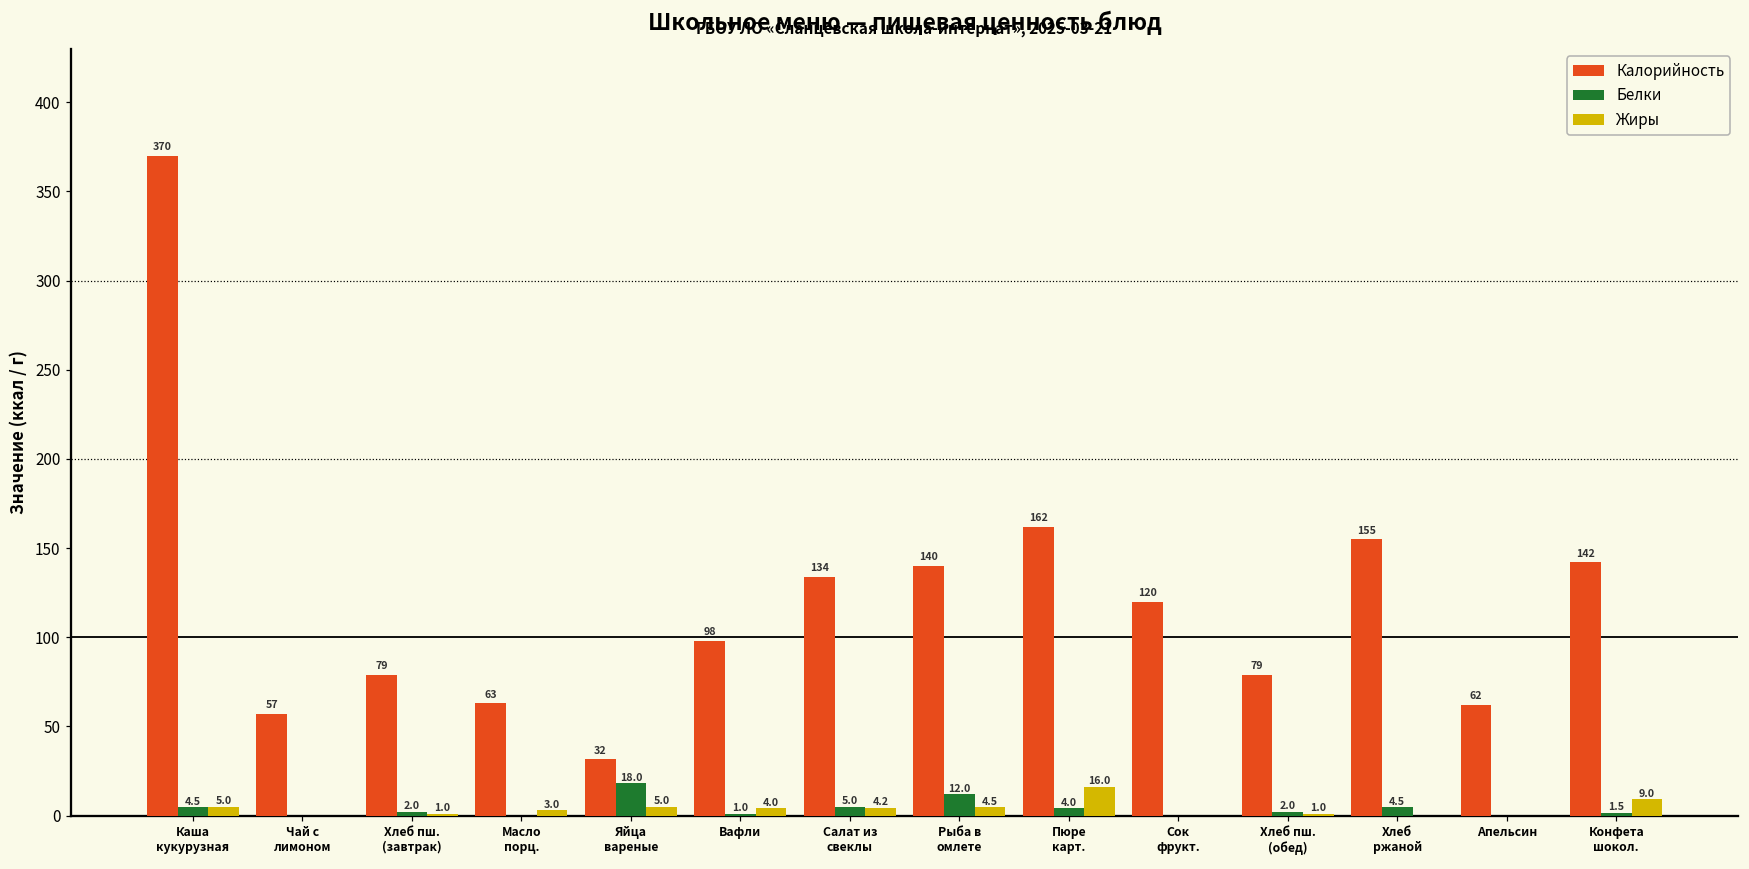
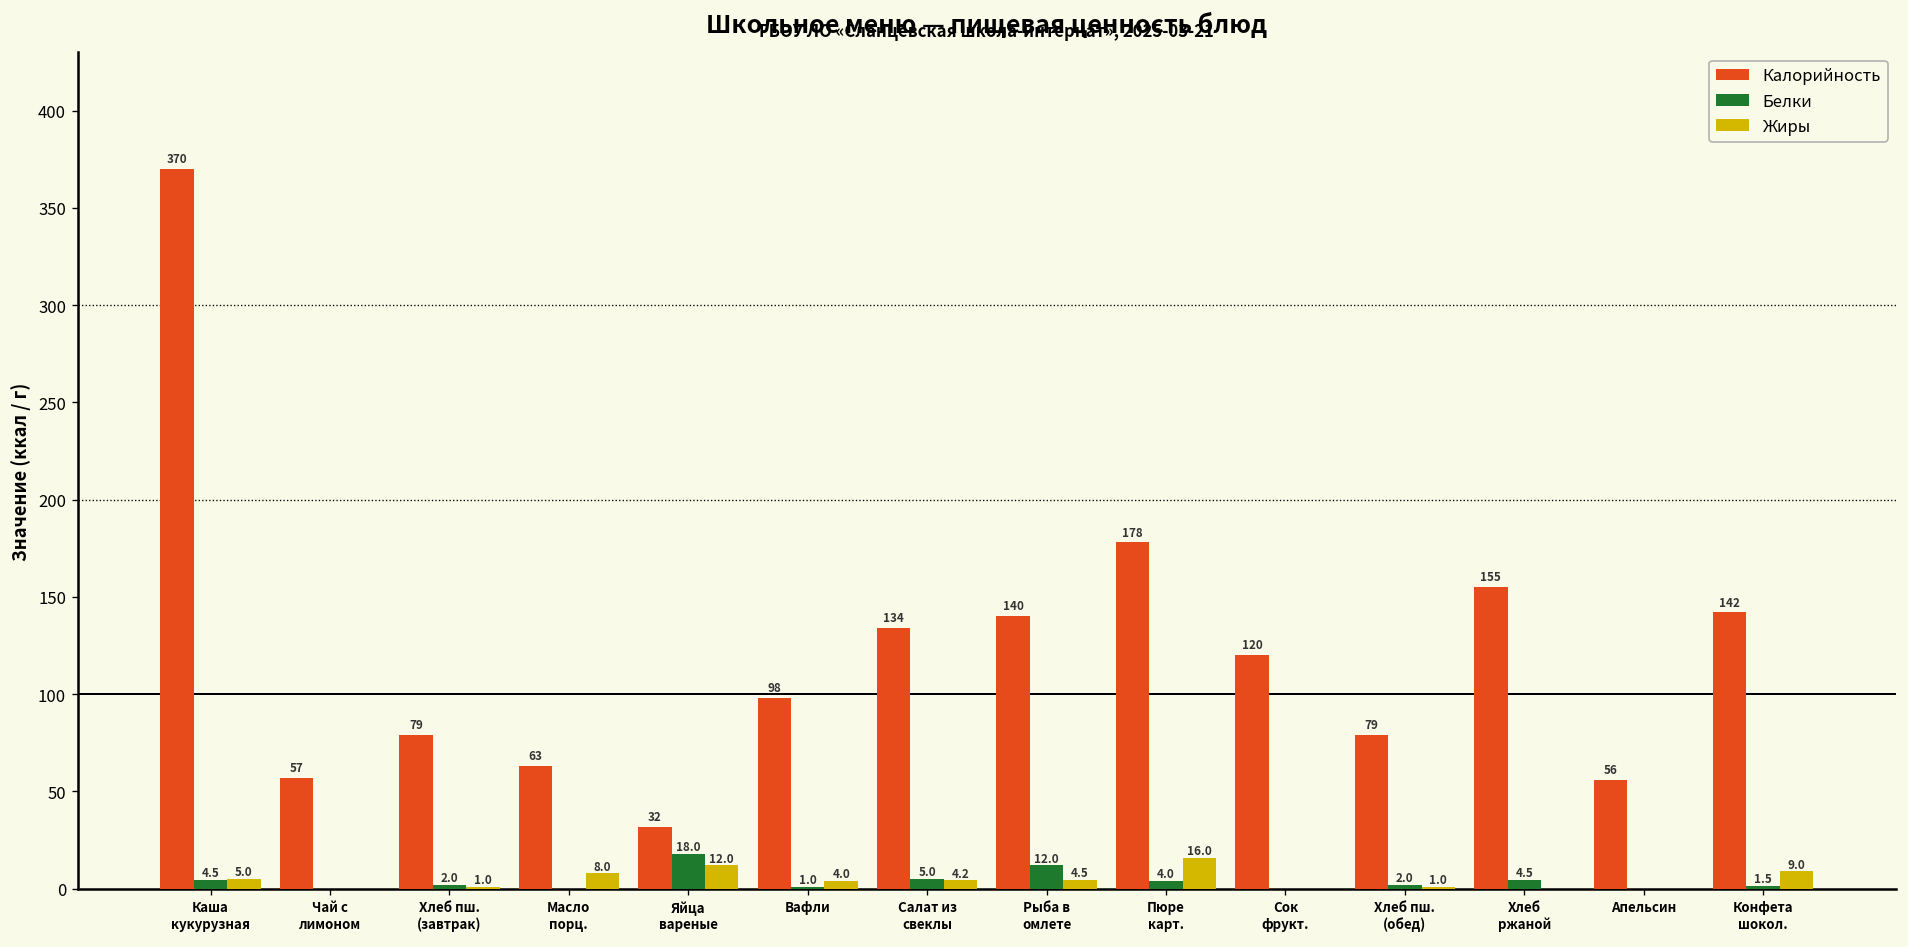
  {
    "Калорийность": {
      "Каша кукурузная": 370,
      "Чай с лимоном": 57,
      "Хлеб пш. (завтрак)": 79,
      "Масло порц.": 63,
      "Яйца вареные": 32,
      "Вафли": 98,
      "Салат из свеклы": 134,
      "Рыба в омлете": 140,
-     "Пюре карт.": 162,
+     "Пюре карт.": 178,
      "Сок фрукт.": 120,
      "Хлеб пш. (обед)": 79,
      "Хлеб ржаной": 155,
-     "Апельсин": 62,
+     "Апельсин": 56,
      "Конфета шокол.": 142
    },
    "Белки": {
      "Каша кукурузная": 4.5,
      "Хлеб пш. (завтрак)": 2.0,
      "Яйца вареные": 18.0,
      "Вафли": 1.0,
      "Салат из свеклы": 5.0,
      "Рыба в омлете": 12.0,
      "Пюре карт.": 4.0,
      "Хлеб пш. (обед)": 2.0,
      "Хлеб ржаной": 4.5,
      "Конфета шокол.": 1.5
    },
    "Жиры": {
      "Каша кукурузная": 5.0,
      "Хлеб пш. (завтрак)": 1.0,
-     "Масло порц.": 3.0,
-     "Яйца вареные": 5.0,
+     "Масло порц.": 8.0,
+     "Яйца вареные": 12.0,
      "Вафли": 4.0,
      "Салат из свеклы": 4.2,
      "Рыба в омлете": 4.5,
      "Пюре карт.": 16.0,
      "Хлеб пш. (обед)": 1.0,
      "Конфета шокол.": 9.0
    }
  }
